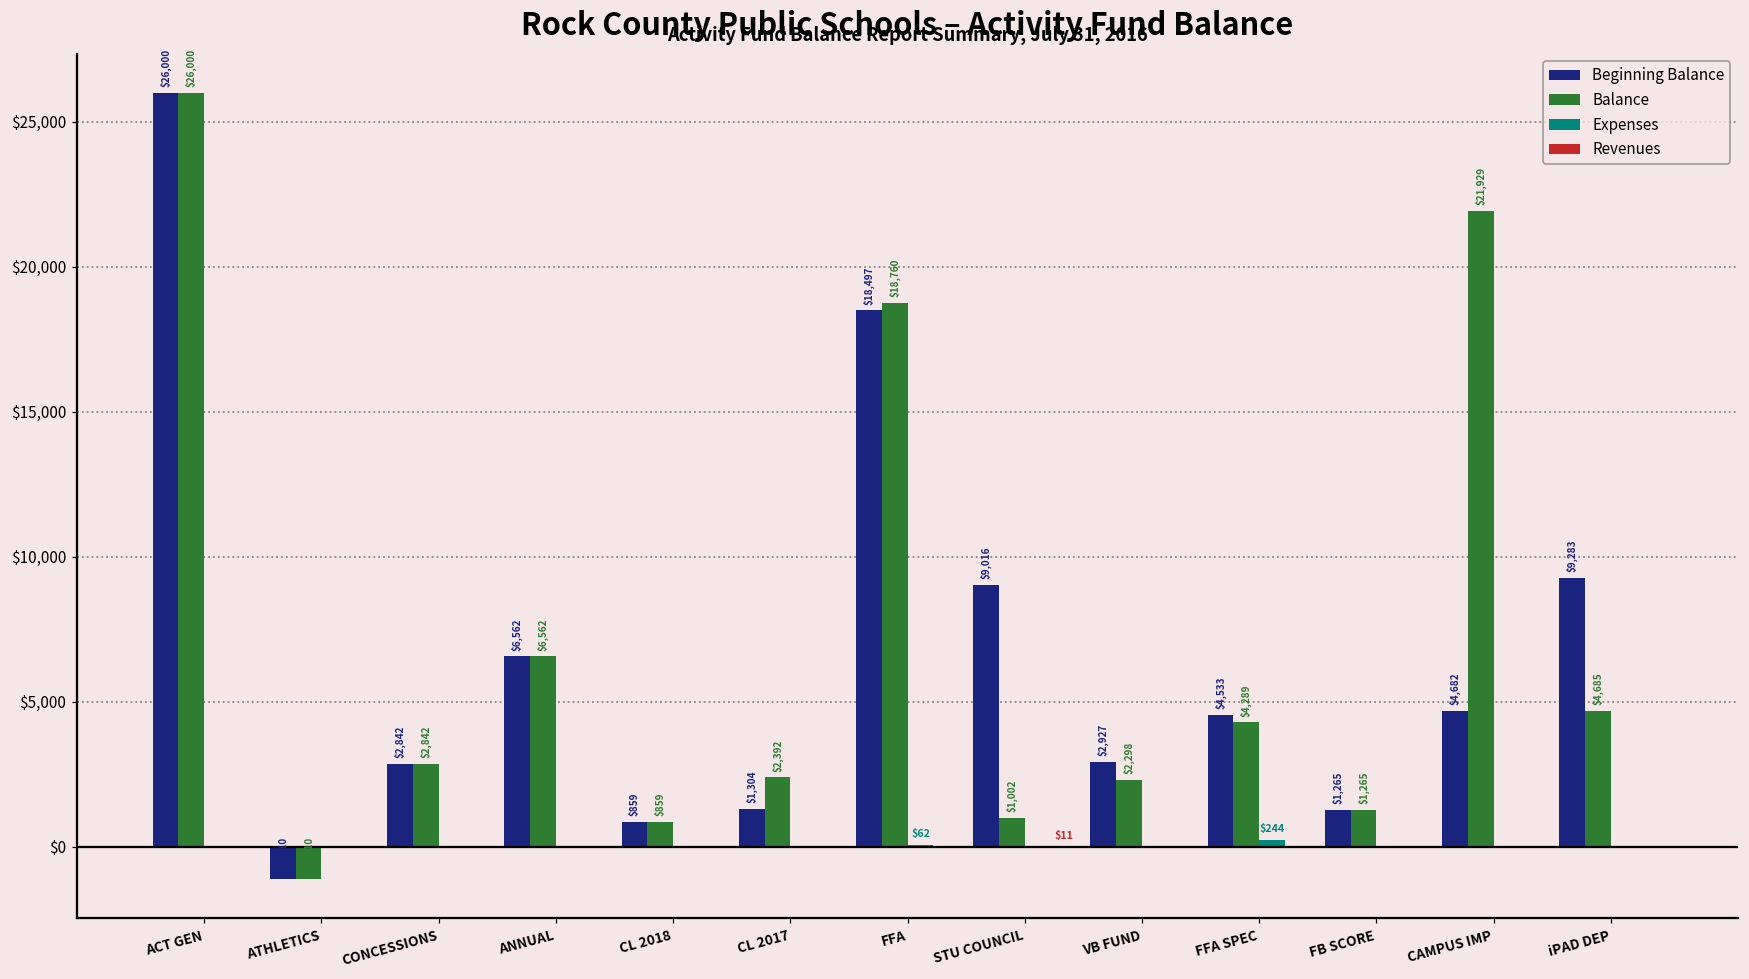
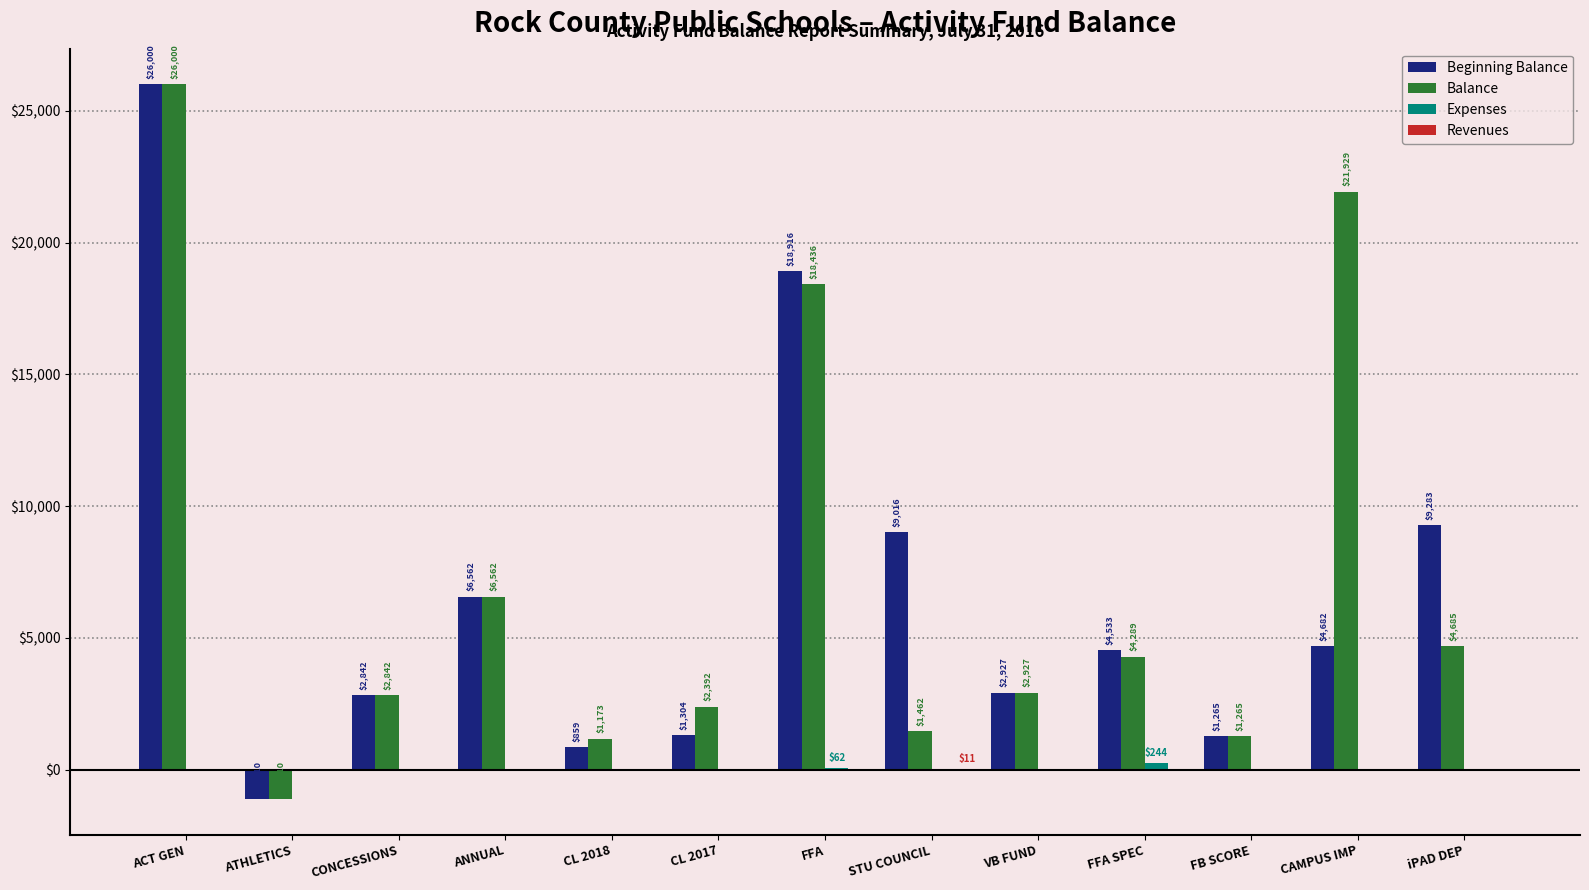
  {
    "Beginning Balance": {
      "ACT GEN": "$26,000",
      "CONCESSIONS": "$2,842",
      "ANNUAL": "$6,562",
      "CL 2018": "$859",
      "CL 2017": "$1,304",
-     "FFA": "$18,497",
+     "FFA": "$18,916",
      "STU COUNCIL": "$9,016",
      "VB FUND": "$2,927",
      "FFA SPEC": "$4,533",
      "FB SCORE": "$1,265",
      "CAMPUS IMP": "$4,682",
      "iPAD DEP": "$9,283"
    },
    "Balance": {
      "ACT GEN": "$26,000",
      "CONCESSIONS": "$2,842",
      "ANNUAL": "$6,562",
-     "CL 2018": "$859",
+     "CL 2018": "$1,173",
      "CL 2017": "$2,392",
-     "FFA": "$18,760",
-     "STU COUNCIL": "$1,002",
-     "VB FUND": "$2,298",
+     "FFA": "$18,436",
+     "STU COUNCIL": "$1,462",
+     "VB FUND": "$2,927",
      "FFA SPEC": "$4,289",
      "FB SCORE": "$1,265",
      "CAMPUS IMP": "$21,929",
      "iPAD DEP": "$4,685"
    },
    "Expenses": {
      "FFA": "$62",
      "FFA SPEC": "$244"
    },
    "Revenues": {
      "STU COUNCIL": "$11"
    }
  }
